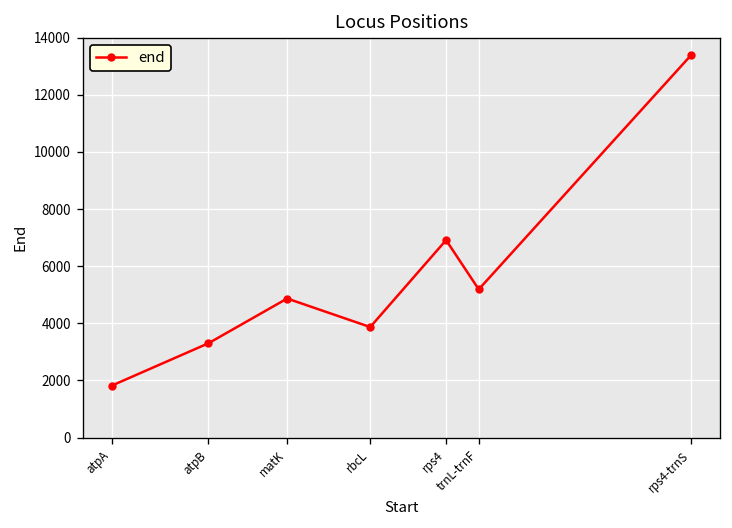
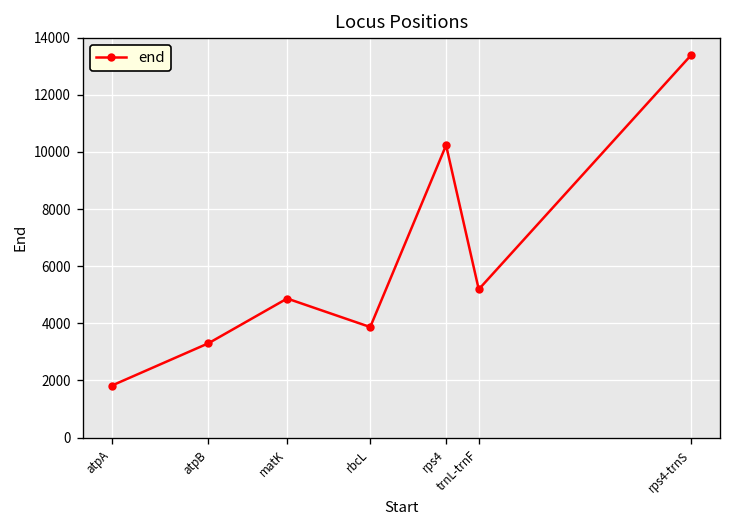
  {
    "atpA": 1800,
    "atpB": 3300,
    "matK": 4900,
    "rbcL": 3900,
-   "rps4": 6900,
+   "rps4": 10200,
    "trnL-trnF": 5200,
    "rps4-trnS": 13400
  }
